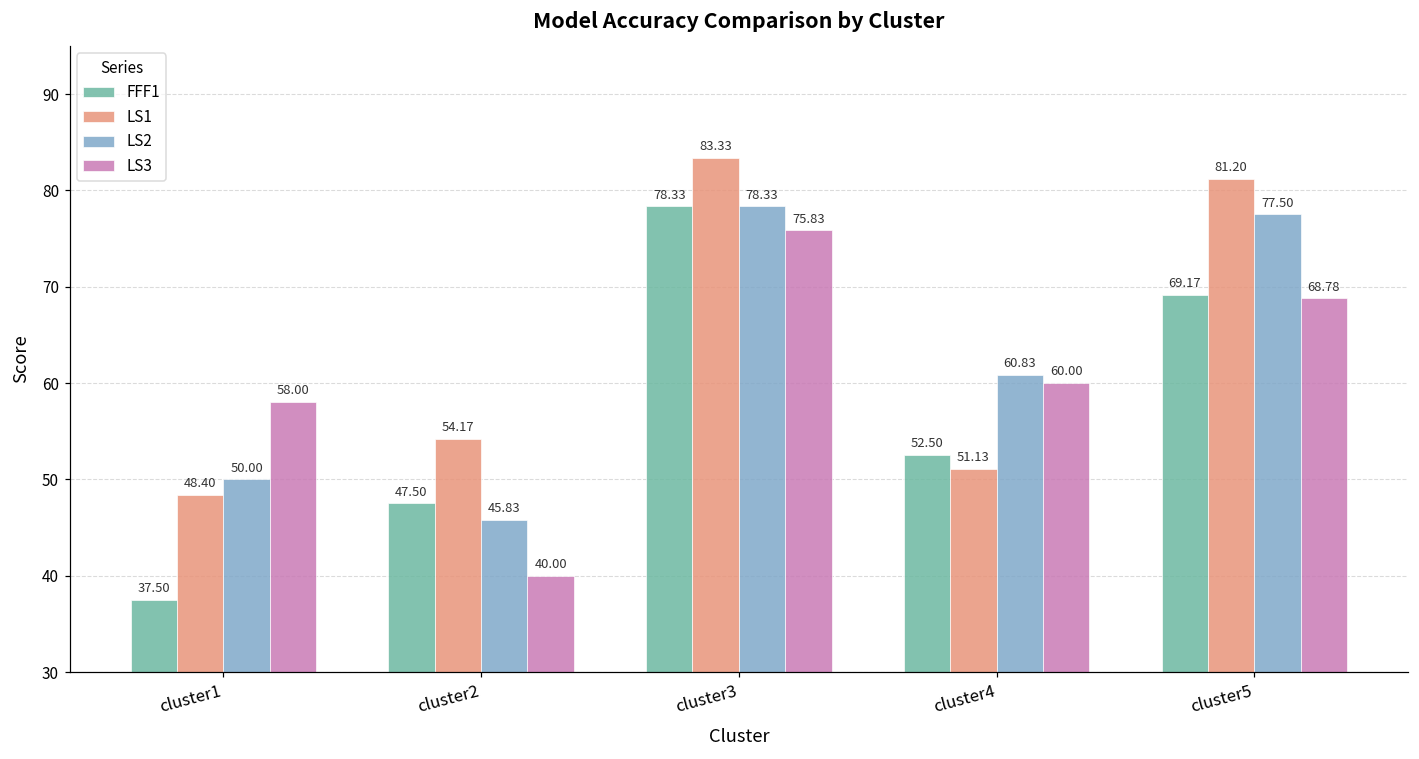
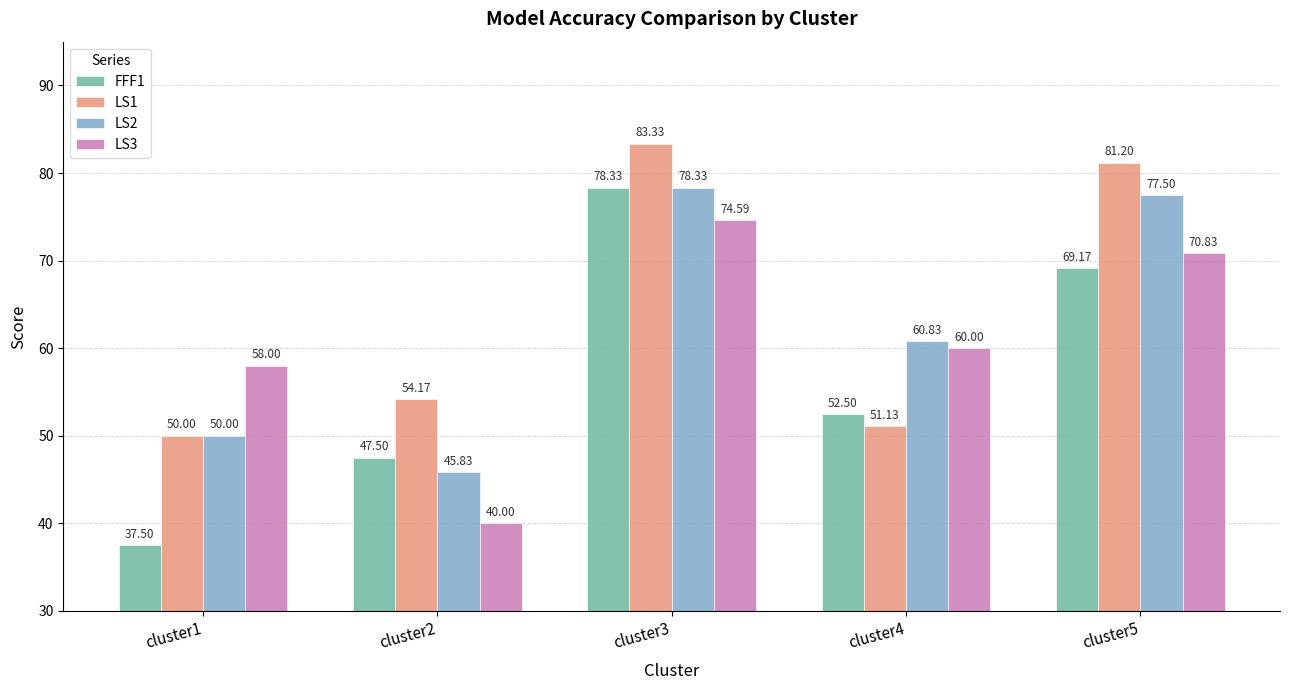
  {
    "LS1": {
-     "cluster1": 48.40,
+     "cluster1": 50.00,
      "cluster2": 54.17,
      "cluster3": 83.33,
      "cluster4": 51.13,
      "cluster5": 81.20
    },
    "LS3": {
      "cluster1": 58.00,
      "cluster2": 40.00,
-     "cluster3": 75.83,
+     "cluster3": 74.59,
      "cluster4": 60.00,
-     "cluster5": 68.78
+     "cluster5": 70.83
    }
  }
